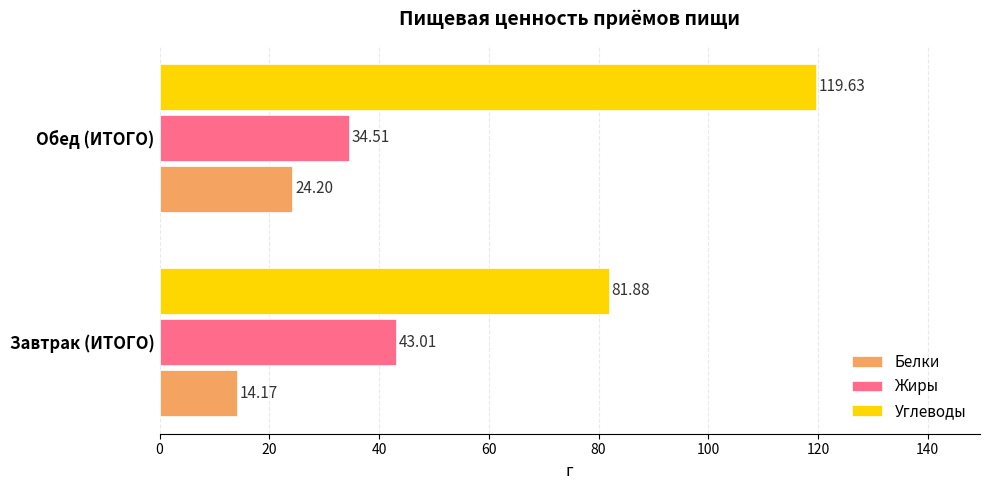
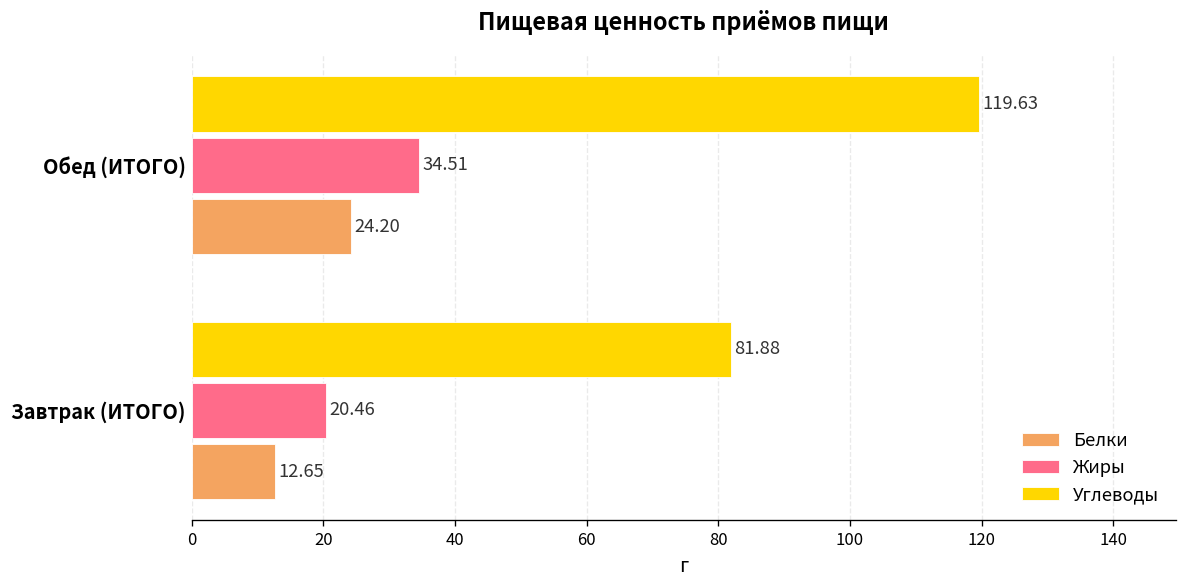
  {
    "Белки": {
      "Обед (ИТОГО)": 24.20,
-     "Завтрак (ИТОГО)": 14.17
+     "Завтрак (ИТОГО)": 12.65
    },
    "Жиры": {
      "Обед (ИТОГО)": 34.51,
-     "Завтрак (ИТОГО)": 43.01
+     "Завтрак (ИТОГО)": 20.46
    },
    "Углеводы": {
      "Обед (ИТОГО)": 119.63,
      "Завтрак (ИТОГО)": 81.88
    }
  }
